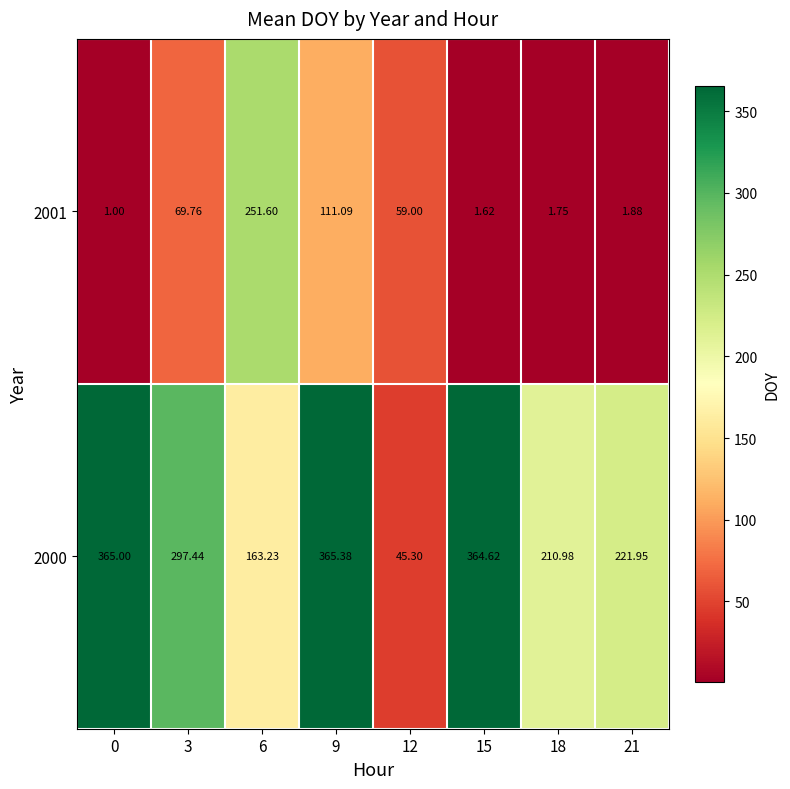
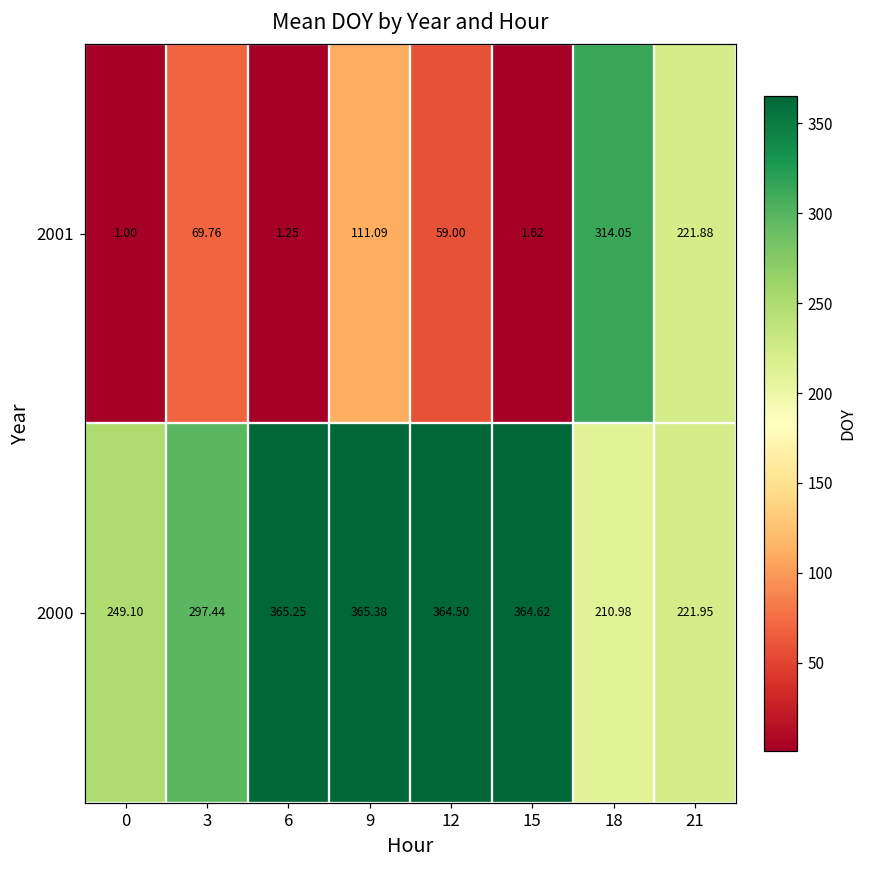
  {
    "2001": {
      "0": 1.00,
      "3": 69.76,
-     "6": 251.60,
+     "6": 1.25,
      "9": 111.09,
      "12": 59.00,
      "15": 1.62,
-     "18": 1.75,
-     "21": 1.88
+     "18": 314.05,
+     "21": 221.88
    },
    "2000": {
-     "0": 365.00,
+     "0": 249.10,
      "3": 297.44,
-     "6": 163.23,
+     "6": 365.25,
      "9": 365.38,
-     "12": 45.30,
+     "12": 364.50,
      "15": 364.62,
      "18": 210.98,
      "21": 221.95
    }
  }
